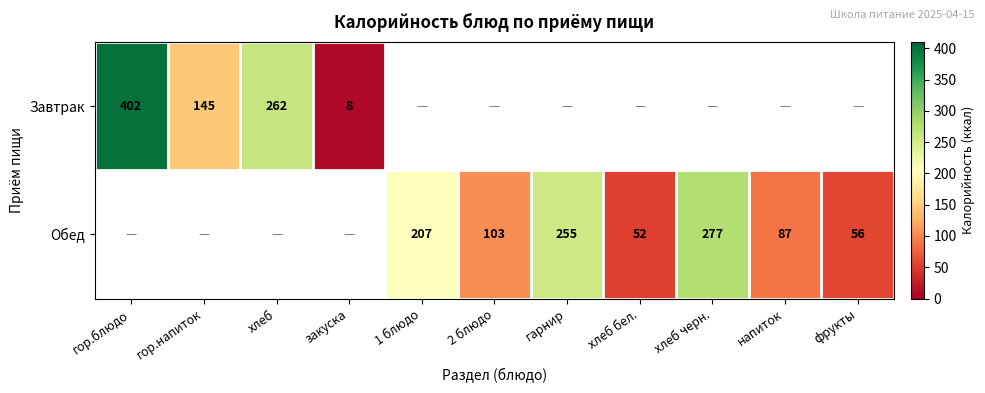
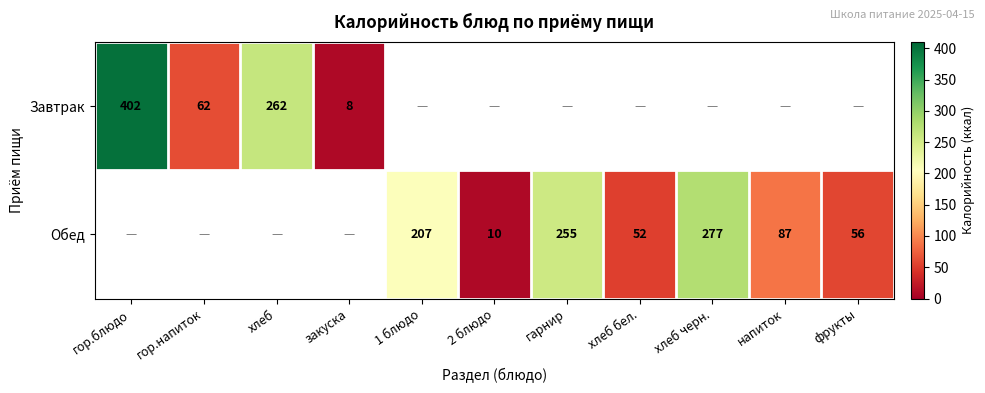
  {
    "Завтрак": {
      "гор.блюдо": 402,
-     "гор.напиток": 145,
+     "гор.напиток": 62,
      "хлеб": 262,
      "закуска": 8
    },
    "Обед": {
      "1 блюдо": 207,
-     "2 блюдо": 103,
+     "2 блюдо": 10,
      "гарнир": 255,
      "хлеб бел.": 52,
      "хлеб черн.": 277,
      "напиток": 87,
      "фрукты": 56
    }
  }
